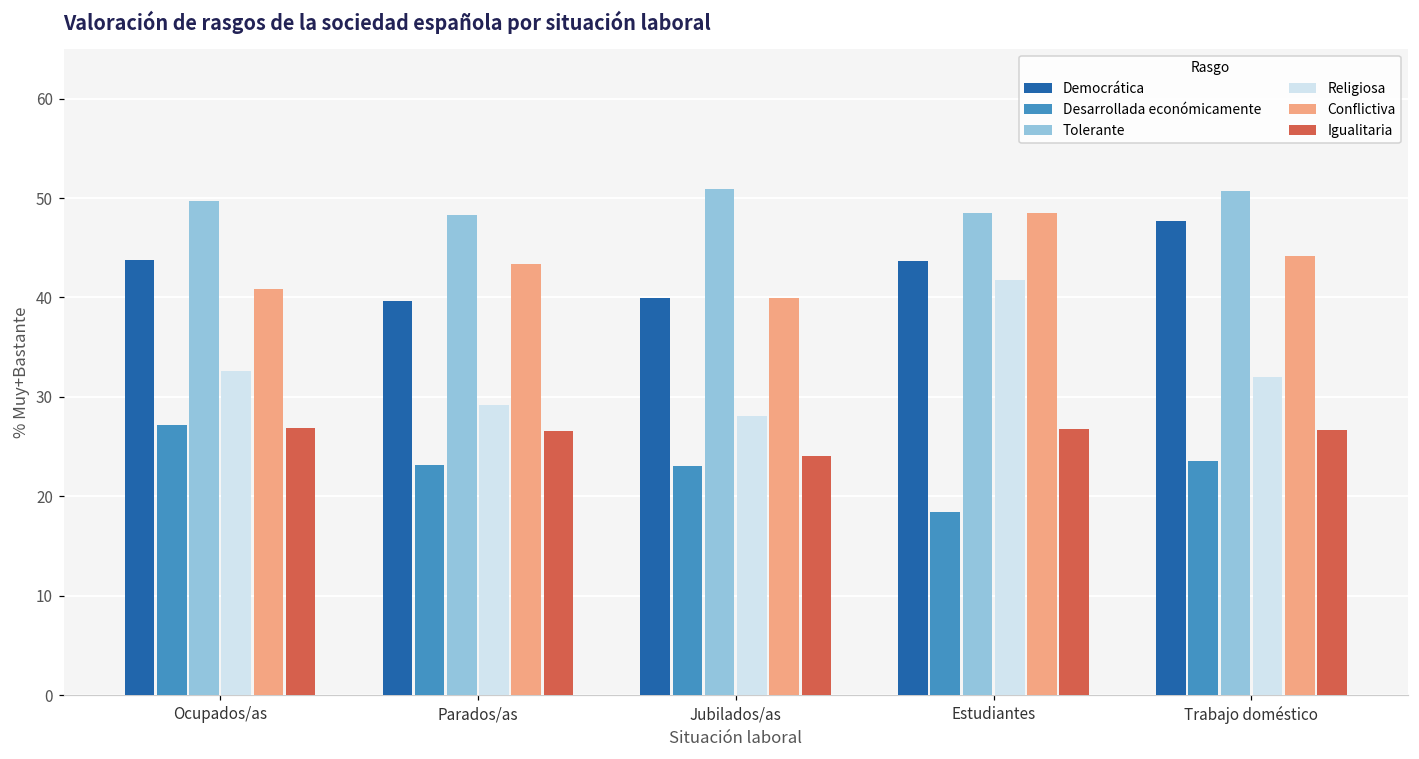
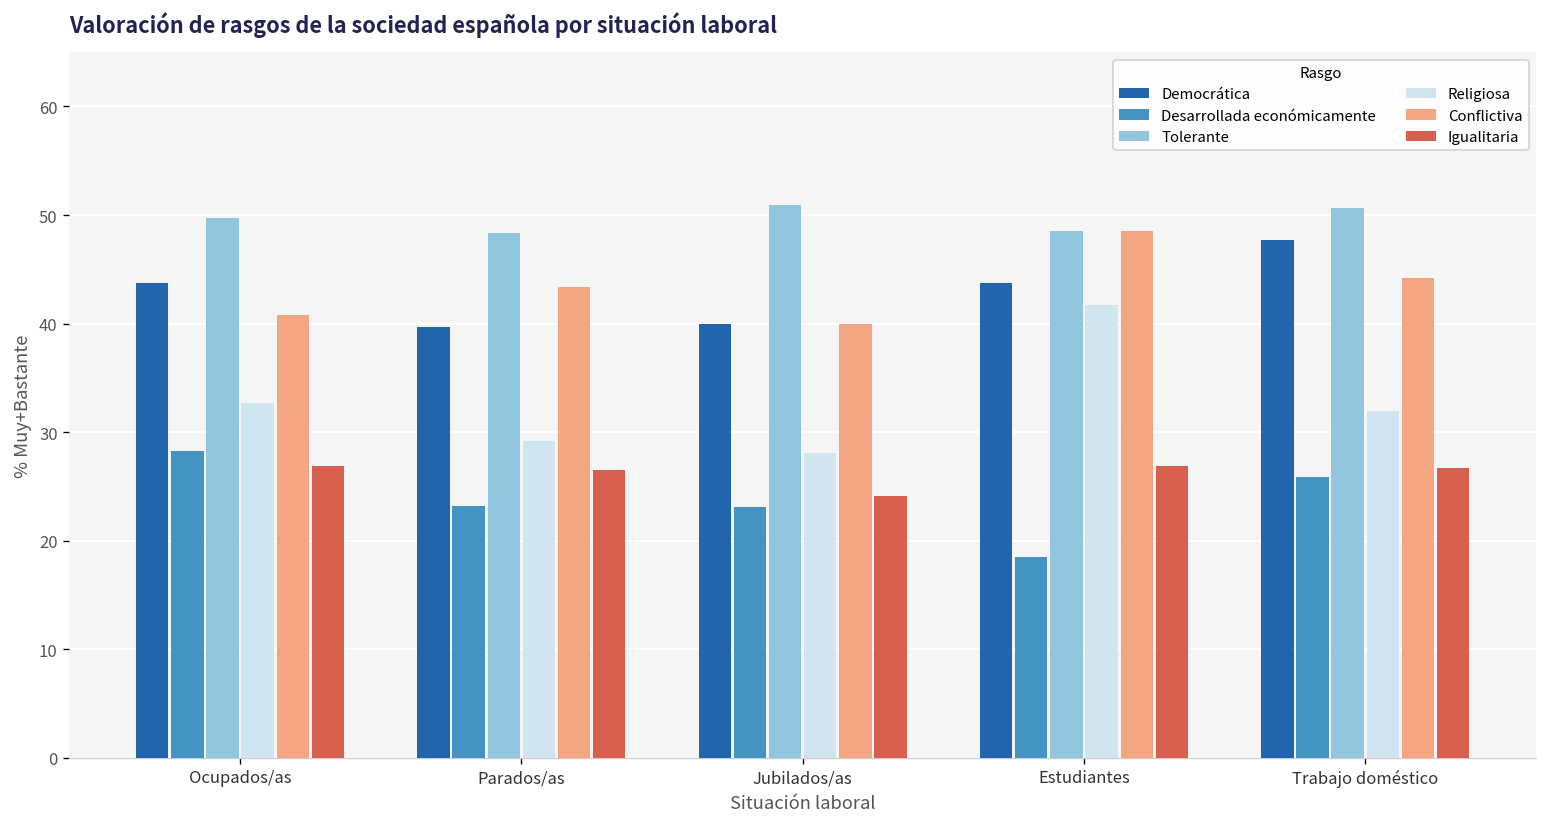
  {
    "Democrática": {
      "Ocupados/as": 44,
      "Parados/as": 40,
      "Jubilados/as": 40,
      "Estudiantes": 44,
      "Trabajo doméstico": 48
    },
    "Desarrollada económicamente": {
-     "Ocupados/as": 27,
+     "Ocupados/as": 28,
      "Parados/as": 23,
      "Jubilados/as": 23,
      "Estudiantes": 18,
-     "Trabajo doméstico": 24
+     "Trabajo doméstico": 26
    },
    "Tolerante": {
      "Ocupados/as": 50,
      "Parados/as": 48,
      "Jubilados/as": 51,
      "Estudiantes": 49,
      "Trabajo doméstico": 51
    },
    "Religiosa": {
      "Ocupados/as": 33,
      "Parados/as": 29,
      "Jubilados/as": 28,
      "Estudiantes": 42,
      "Trabajo doméstico": 32
    },
    "Conflictiva": {
      "Ocupados/as": 41,
      "Parados/as": 43,
      "Jubilados/as": 40,
      "Estudiantes": 49,
      "Trabajo doméstico": 44
    },
    "Igualitaria": {
      "Ocupados/as": 27,
      "Parados/as": 27,
      "Jubilados/as": 24,
      "Estudiantes": 27,
      "Trabajo doméstico": 27
    }
  }
